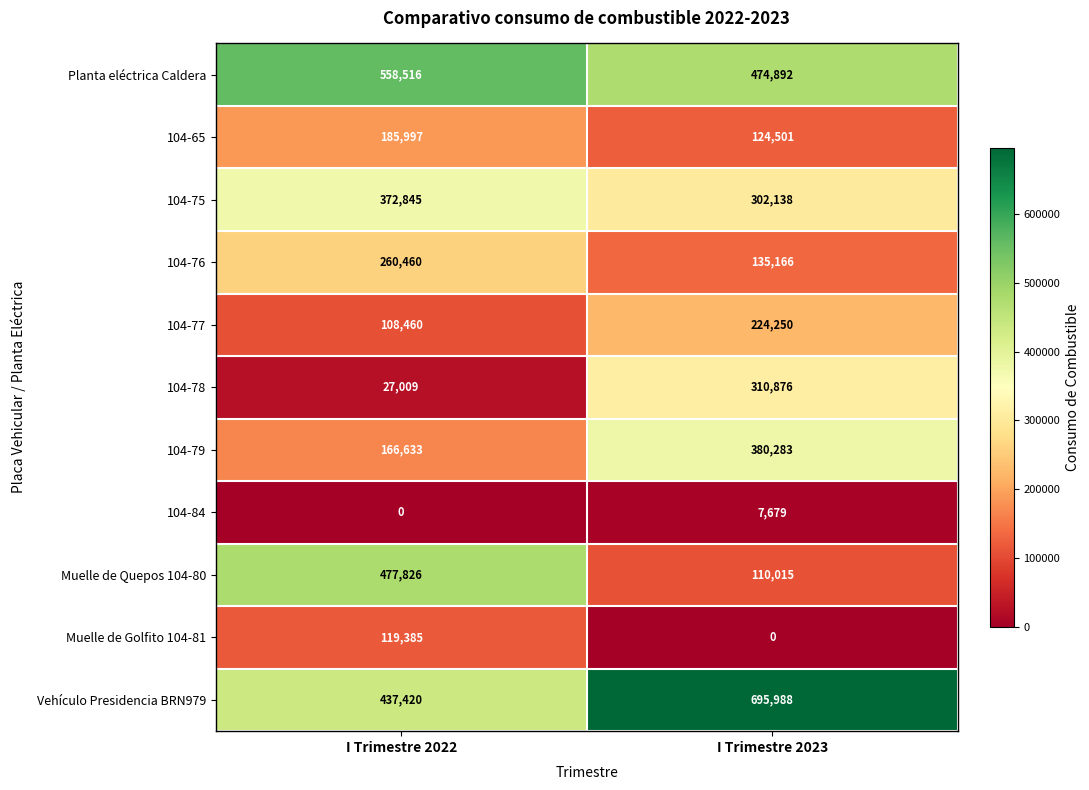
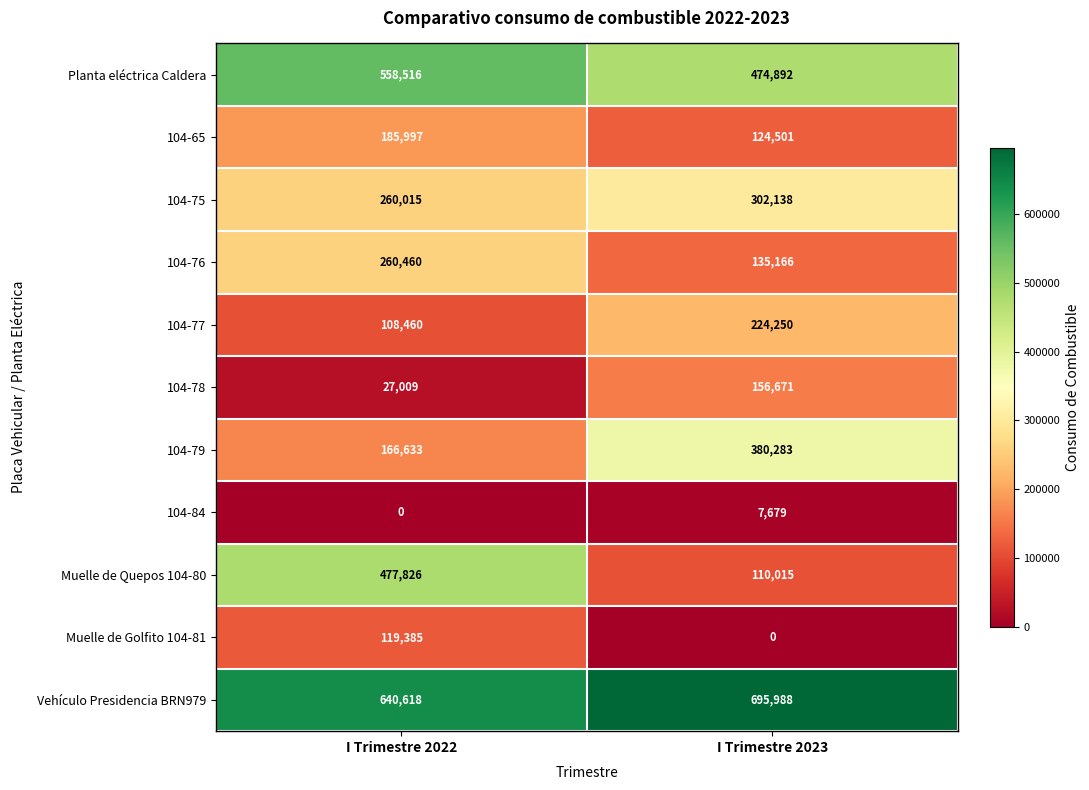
  {
    "Planta eléctrica Caldera": {
      "I Trimestre 2022": "558,516",
      "I Trimestre 2023": "474,892"
    },
    "104-65": {
      "I Trimestre 2022": "185,997",
      "I Trimestre 2023": "124,501"
    },
    "104-75": {
-     "I Trimestre 2022": "372,845",
+     "I Trimestre 2022": "260,015",
      "I Trimestre 2023": "302,138"
    },
    "104-76": {
      "I Trimestre 2022": "260,460",
      "I Trimestre 2023": "135,166"
    },
    "104-77": {
      "I Trimestre 2022": "108,460",
      "I Trimestre 2023": "224,250"
    },
    "104-78": {
      "I Trimestre 2022": "27,009",
-     "I Trimestre 2023": "310,876"
+     "I Trimestre 2023": "156,671"
    },
    "104-79": {
      "I Trimestre 2022": "166,633",
      "I Trimestre 2023": "380,283"
    },
    "104-84": {
      "I Trimestre 2022": "0",
      "I Trimestre 2023": "7,679"
    },
    "Muelle de Quepos 104-80": {
      "I Trimestre 2022": "477,826",
      "I Trimestre 2023": "110,015"
    },
    "Muelle de Golfito 104-81": {
      "I Trimestre 2022": "119,385",
      "I Trimestre 2023": "0"
    },
    "Vehículo Presidencia BRN979": {
-     "I Trimestre 2022": "437,420",
+     "I Trimestre 2022": "640,618",
      "I Trimestre 2023": "695,988"
    }
  }
